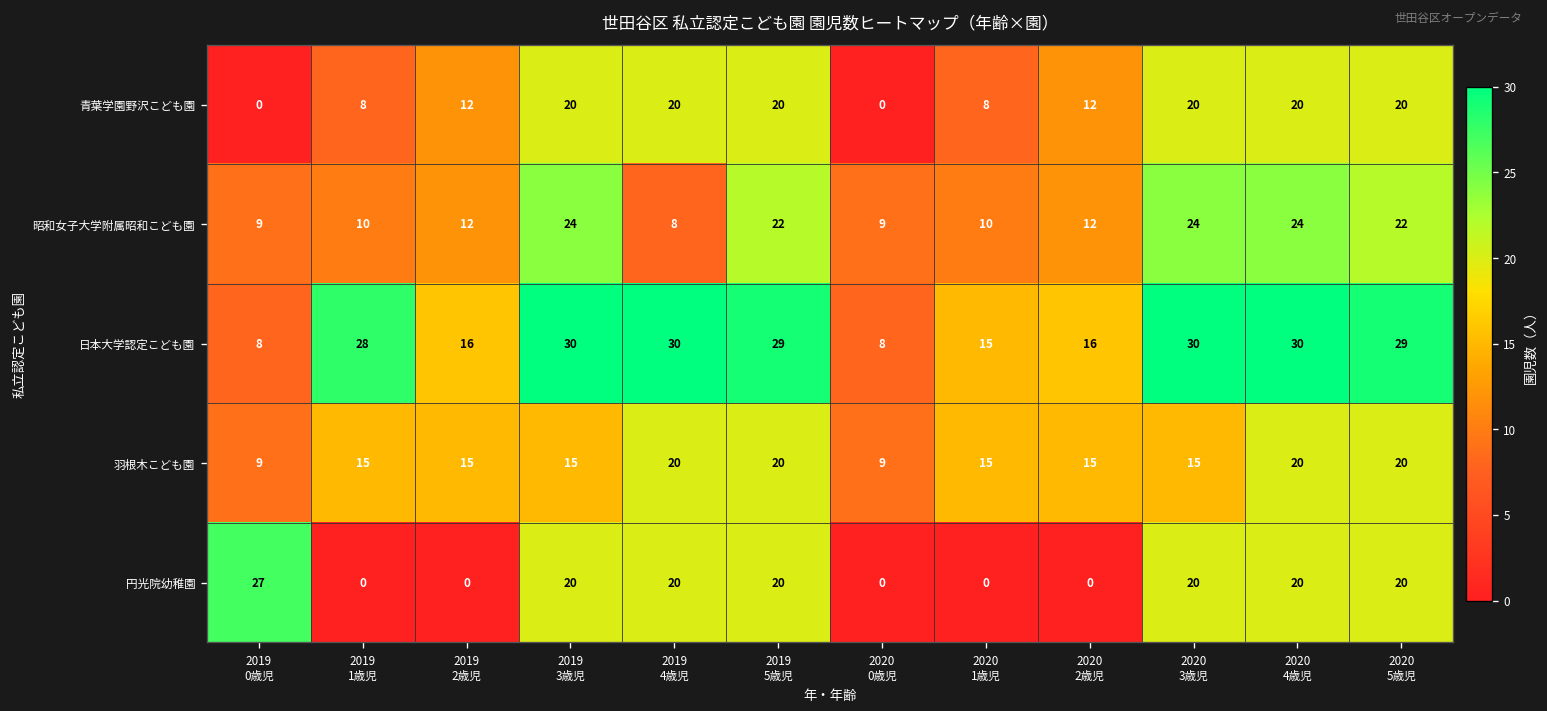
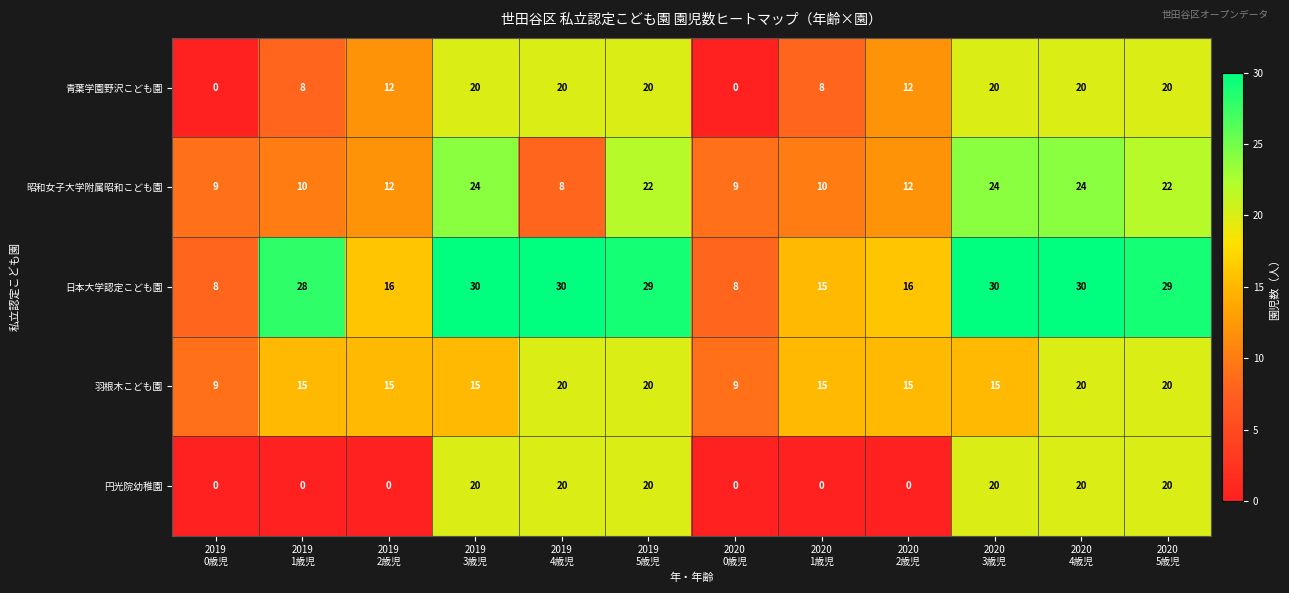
  {
    "青葉学園野沢こども園": {
      "2019 0歳児": 0,
      "2019 1歳児": 8,
      "2019 2歳児": 12,
      "2019 3歳児": 20,
      "2019 4歳児": 20,
      "2019 5歳児": 20,
      "2020 0歳児": 0,
      "2020 1歳児": 8,
      "2020 2歳児": 12,
      "2020 3歳児": 20,
      "2020 4歳児": 20,
      "2020 5歳児": 20
    },
    "昭和女子大学附属昭和こども園": {
      "2019 0歳児": 9,
      "2019 1歳児": 10,
      "2019 2歳児": 12,
      "2019 3歳児": 24,
      "2019 4歳児": 8,
      "2019 5歳児": 22,
      "2020 0歳児": 9,
      "2020 1歳児": 10,
      "2020 2歳児": 12,
      "2020 3歳児": 24,
      "2020 4歳児": 24,
      "2020 5歳児": 22
    },
    "日本大学認定こども園": {
      "2019 0歳児": 8,
      "2019 1歳児": 28,
      "2019 2歳児": 16,
      "2019 3歳児": 30,
      "2019 4歳児": 30,
      "2019 5歳児": 29,
      "2020 0歳児": 8,
      "2020 1歳児": 15,
      "2020 2歳児": 16,
      "2020 3歳児": 30,
      "2020 4歳児": 30,
      "2020 5歳児": 29
    },
    "羽根木こども園": {
      "2019 0歳児": 9,
      "2019 1歳児": 15,
      "2019 2歳児": 15,
      "2019 3歳児": 15,
      "2019 4歳児": 20,
      "2019 5歳児": 20,
      "2020 0歳児": 9,
      "2020 1歳児": 15,
      "2020 2歳児": 15,
      "2020 3歳児": 15,
      "2020 4歳児": 20,
      "2020 5歳児": 20
    },
    "円光院幼稚園": {
-     "2019 0歳児": 27,
+     "2019 0歳児": 0,
      "2019 1歳児": 0,
      "2019 2歳児": 0,
      "2019 3歳児": 20,
      "2019 4歳児": 20,
      "2019 5歳児": 20,
      "2020 0歳児": 0,
      "2020 1歳児": 0,
      "2020 2歳児": 0,
      "2020 3歳児": 20,
      "2020 4歳児": 20,
      "2020 5歳児": 20
    }
  }
